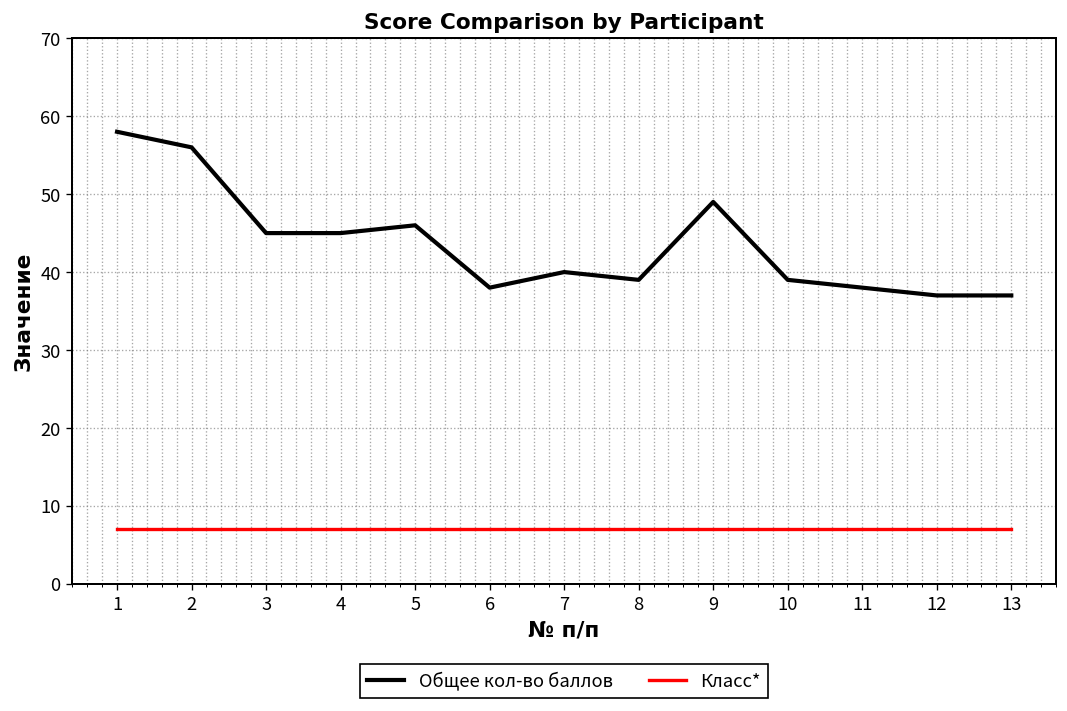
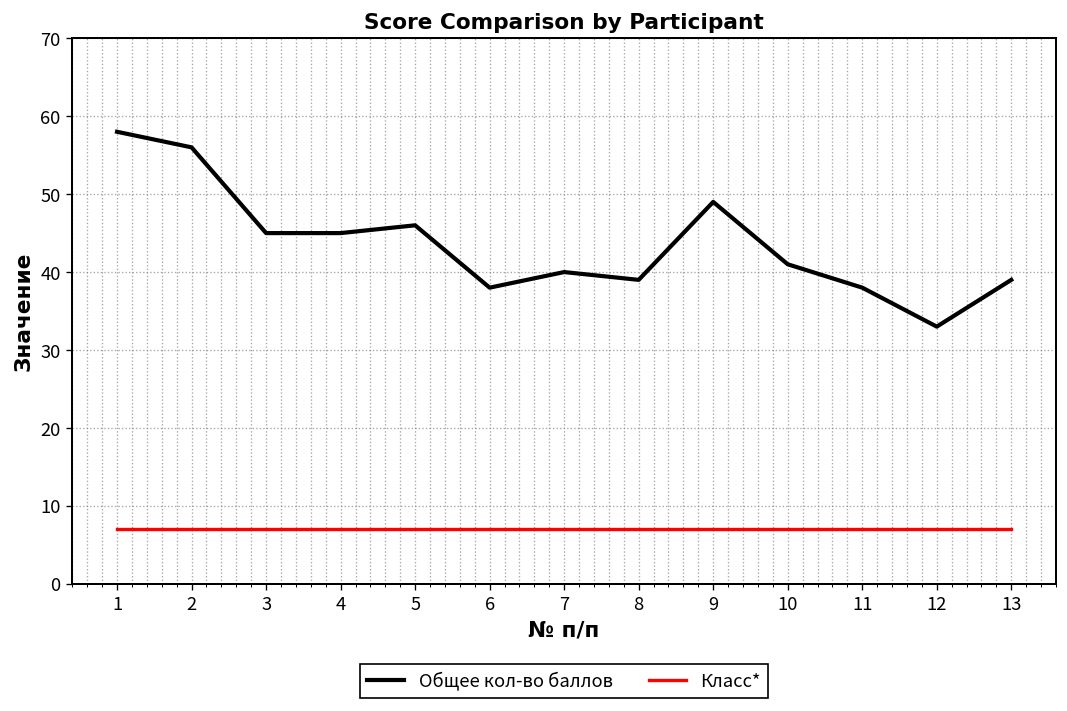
  {
    "Общее кол-во баллов": {
      "1": 58,
      "2": 56,
      "3": 45,
      "4": 45,
      "5": 46,
      "6": 38,
      "7": 40,
      "8": 39,
      "9": 49,
-     "10": 39,
+     "10": 41,
      "11": 38,
-     "12": 37,
-     "13": 37
+     "12": 33,
+     "13": 39
    },
    "Класс*": {
      "1": 7,
      "2": 7,
      "3": 7,
      "4": 7,
      "5": 7,
      "6": 7,
      "7": 7,
      "8": 7,
      "9": 7,
      "10": 7,
      "11": 7,
      "12": 7,
      "13": 7
    }
  }
